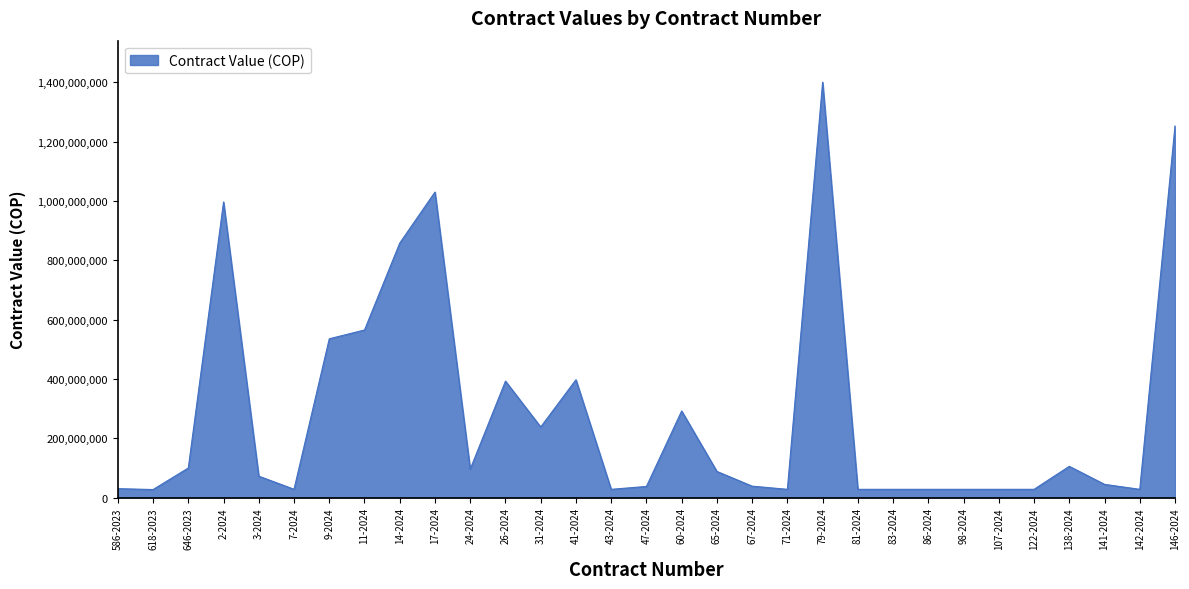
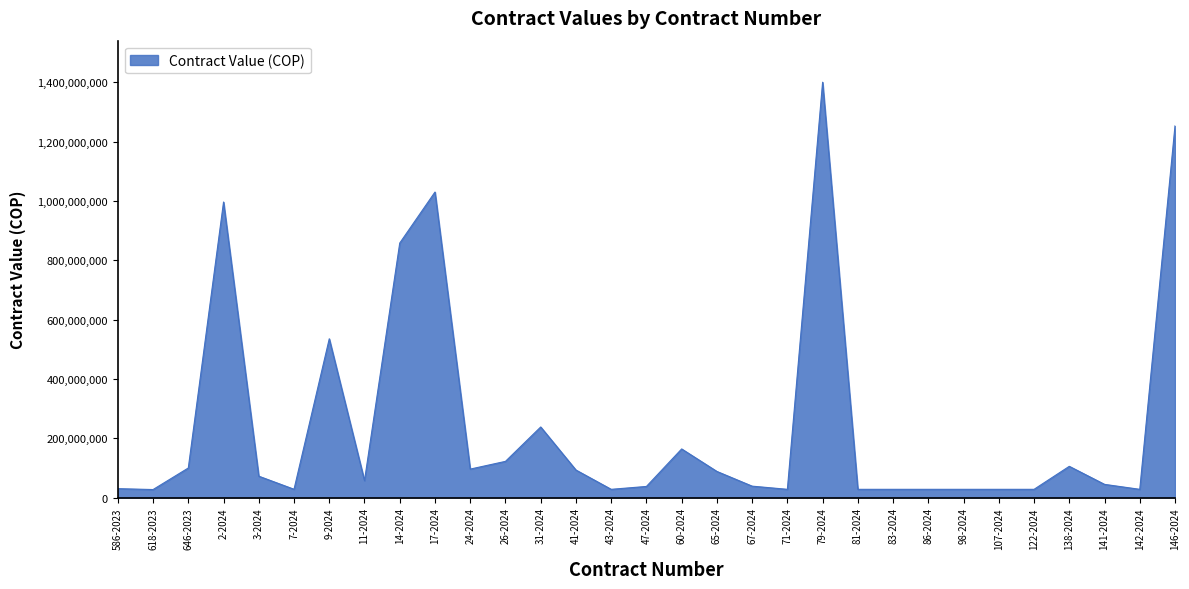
  {
    "586-2023": "30,000,000",
    "618-2023": "30,000,000",
    "646-2023": "100,000,000",
    "2-2024": "1,000,000,000",
    "3-2024": "70,000,000",
    "7-2024": "30,000,000",
    "9-2024": "540,000,000",
-   "11-2024": "560,000,000",
+   "11-2024": "60,000,000",
    "14-2024": "860,000,000",
    "17-2024": "1,030,000,000",
    "24-2024": "100,000,000",
-   "26-2024": "390,000,000",
+   "26-2024": "120,000,000",
    "31-2024": "240,000,000",
-   "41-2024": "400,000,000",
+   "41-2024": "90,000,000",
    "43-2024": "30,000,000",
    "47-2024": "40,000,000",
-   "60-2024": "290,000,000",
+   "60-2024": "160,000,000",
    "65-2024": "90,000,000",
    "67-2024": "40,000,000",
    "71-2024": "30,000,000",
    "79-2024": "1,400,000,000",
    "81-2024": "30,000,000",
    "83-2024": "30,000,000",
    "86-2024": "30,000,000",
    "98-2024": "30,000,000",
    "107-2024": "30,000,000",
    "122-2024": "30,000,000",
    "138-2024": "110,000,000",
    "141-2024": "40,000,000",
    "142-2024": "30,000,000",
    "146-2024": "1,250,000,000"
  }
